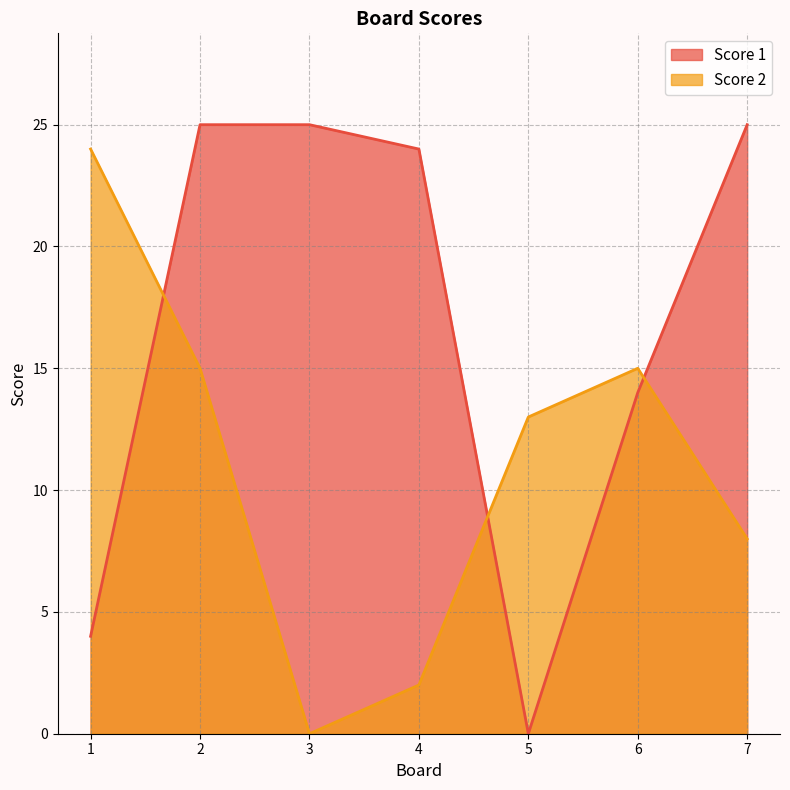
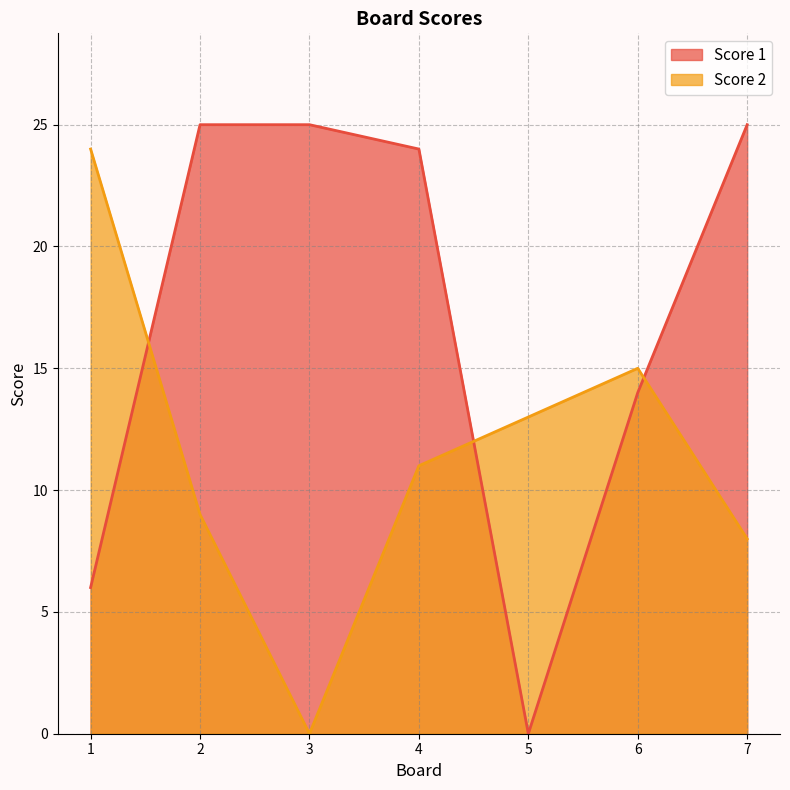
  {
    "Score 1": {
-     "1": 4,
+     "1": 6,
      "2": 25,
      "3": 25,
      "4": 24,
      "5": 0,
      "6": 14,
      "7": 25
    },
    "Score 2": {
      "1": 24,
-     "2": 15,
+     "2": 9,
      "3": 0,
-     "4": 2,
+     "4": 11,
      "5": 13,
      "6": 15,
      "7": 8
    }
  }
